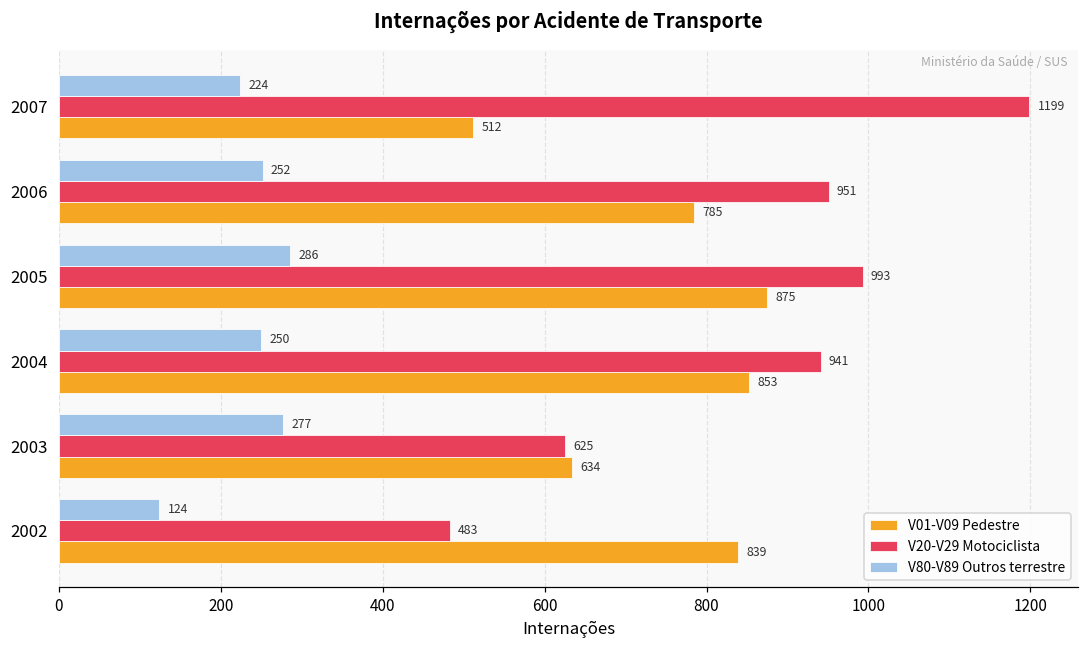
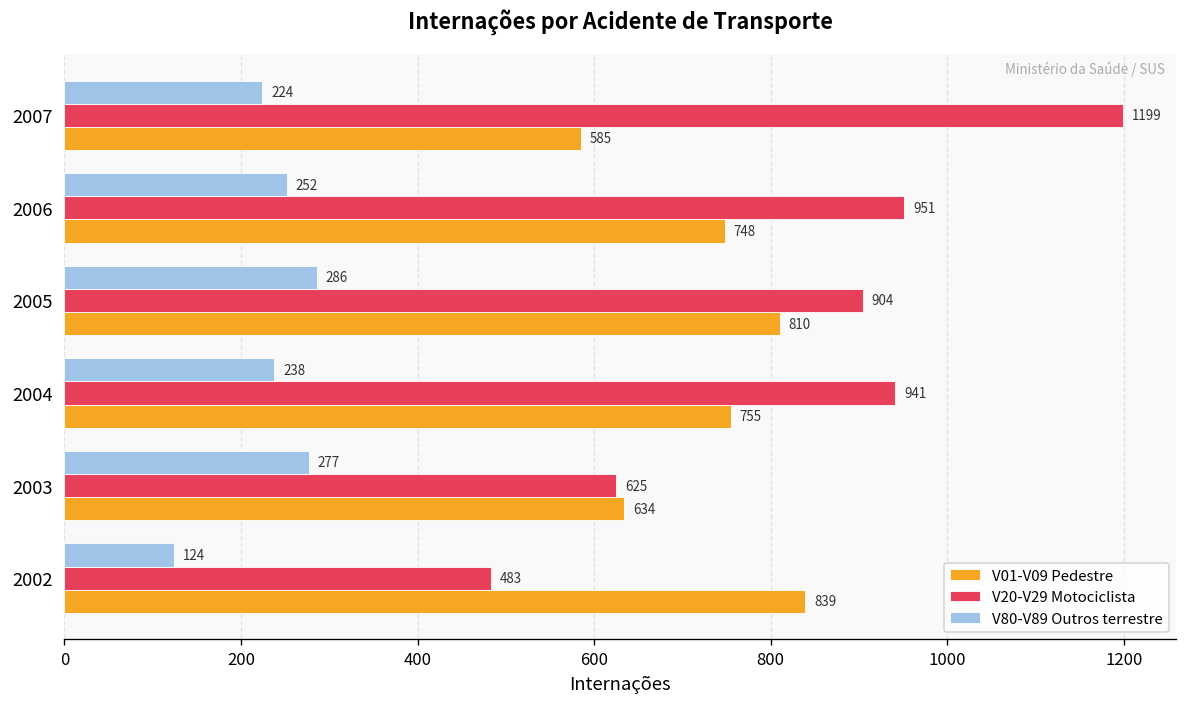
  {
    "V01-V09 Pedestre": {
-     "2007": 512,
-     "2006": 785,
-     "2005": 875,
-     "2004": 853,
+     "2007": 585,
+     "2006": 748,
+     "2005": 810,
+     "2004": 755,
      "2003": 634,
      "2002": 839
    },
    "V20-V29 Motociclista": {
      "2007": 1199,
      "2006": 951,
-     "2005": 993,
+     "2005": 904,
      "2004": 941,
      "2003": 625,
      "2002": 483
    },
    "V80-V89 Outros terrestre": {
      "2007": 224,
      "2006": 252,
      "2005": 286,
-     "2004": 250,
+     "2004": 238,
      "2003": 277,
      "2002": 124
    }
  }
